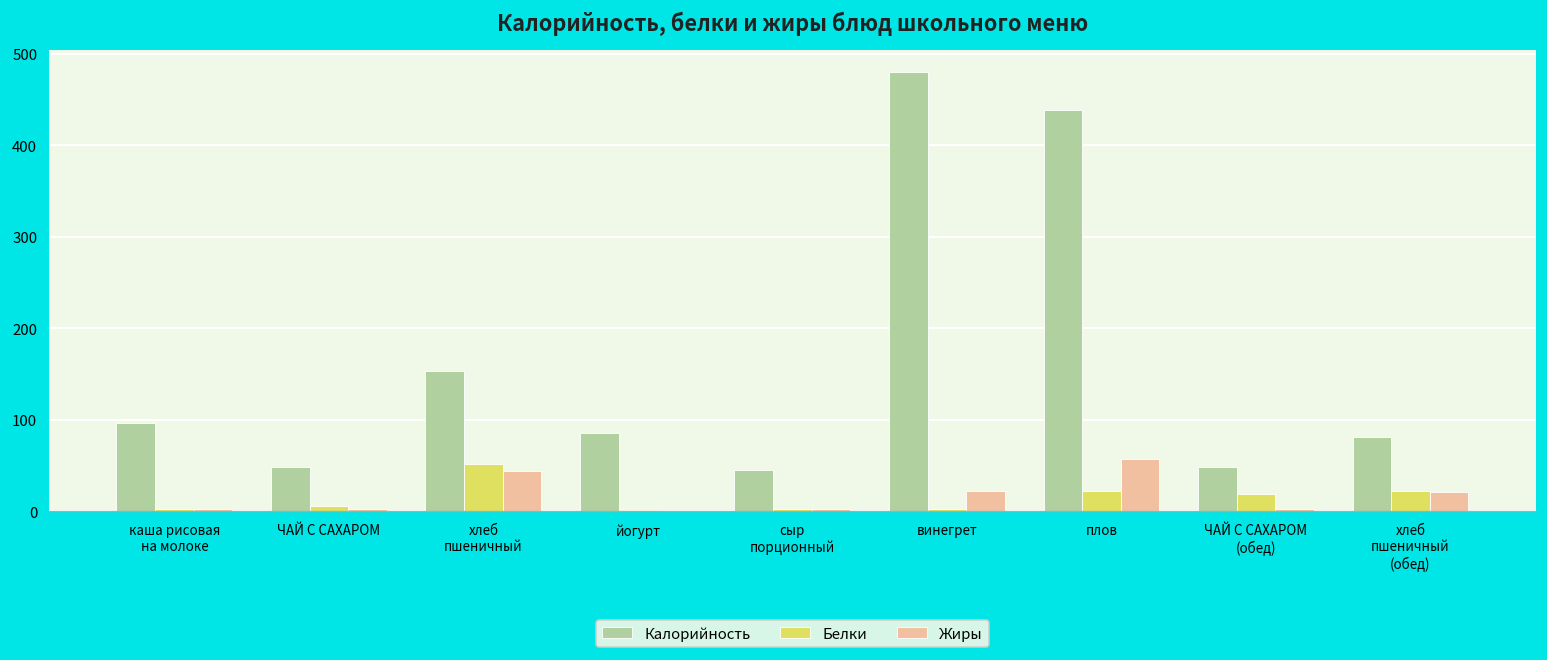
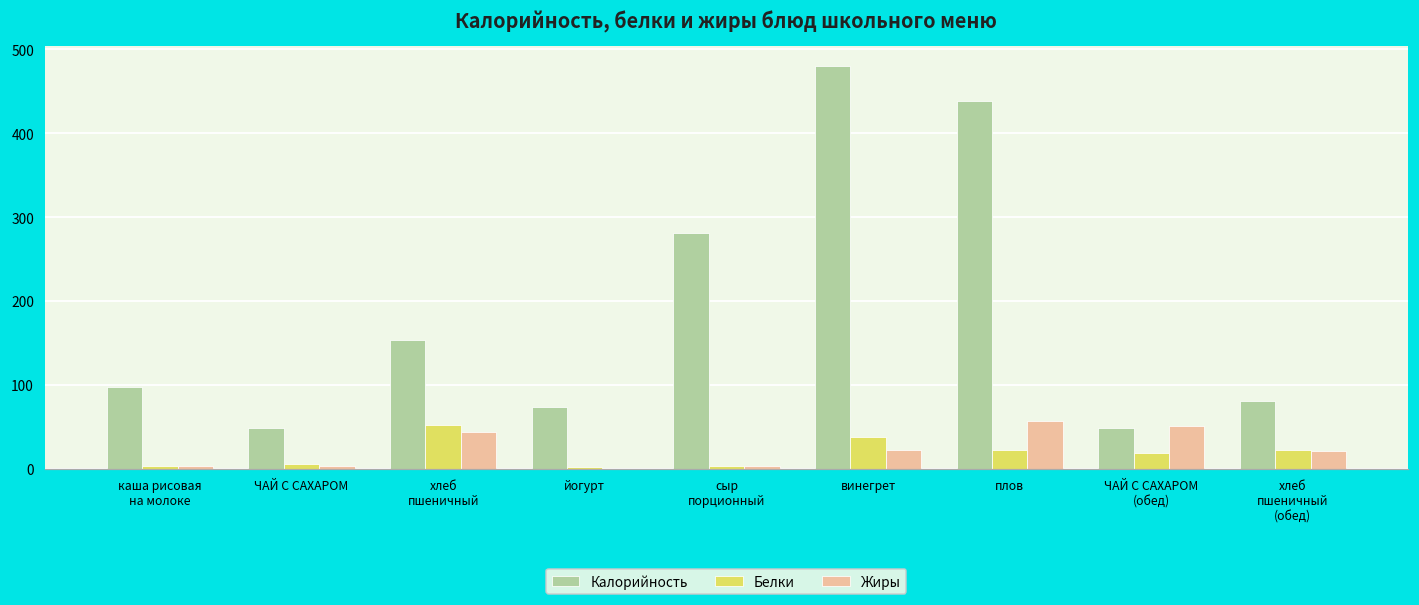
  {
    "Калорийность": {
      "каша рисовая на молоке": 100,
      "ЧАЙ С САХАРОМ": 50,
      "хлеб пшеничный": 150,
-     "йогурт": 90,
-     "сыр порционный": 50,
+     "йогурт": 70,
+     "сыр порционный": 280,
      "винегрет": 480,
      "плов": 440,
      "ЧАЙ С САХАРОМ (обед)": 50,
      "хлеб пшеничный (обед)": 80
    },
    "Белки": {
      "ЧАЙ С САХАРОМ": 10,
      "хлеб пшеничный": 50,
-     "винегрет": 0,
+     "винегрет": 40,
      "плов": 20,
      "ЧАЙ С САХАРОМ (обед)": 20,
      "хлеб пшеничный (обед)": 20
    },
    "Жиры": {
      "хлеб пшеничный": 40,
      "йогурт": 0,
      "винегрет": 20,
      "плов": 60,
-     "ЧАЙ С САХАРОМ (обед)": 0,
+     "ЧАЙ С САХАРОМ (обед)": 50,
      "хлеб пшеничный (обед)": 20
    }
  }
